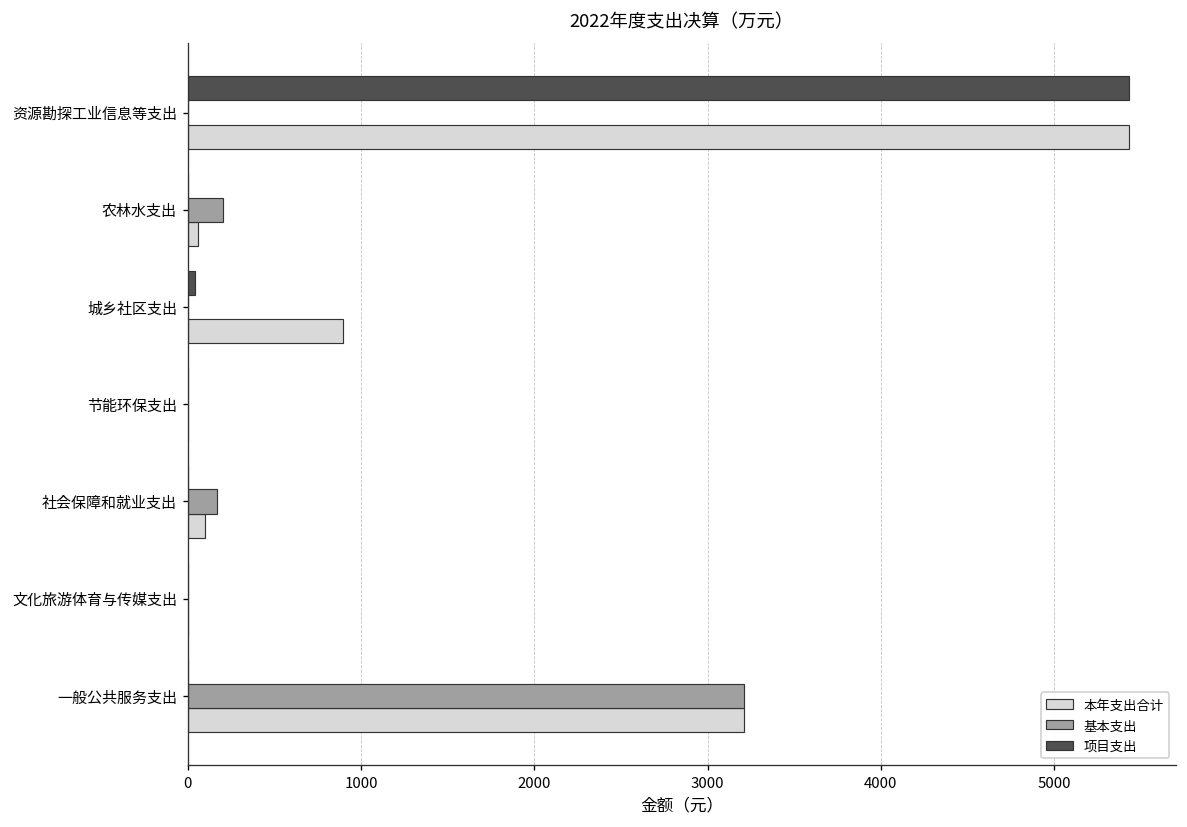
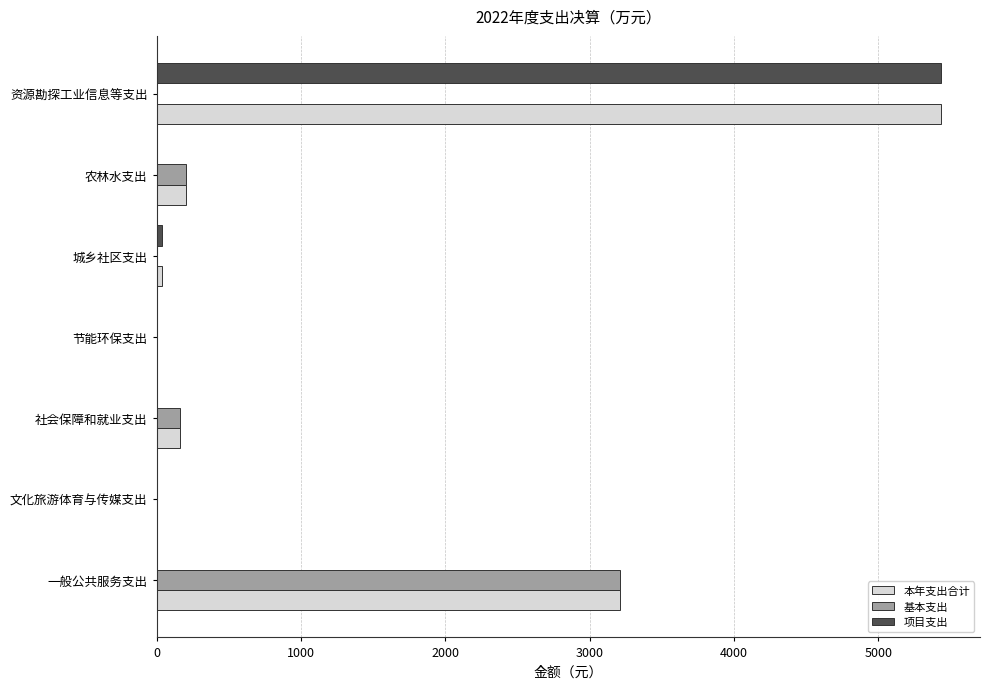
  {
    "本年支出合计": {
      "资源勘探工业信息等支出": 5430,
-     "农林水支出": 60,
-     "城乡社区支出": 900,
-     "社会保障和就业支出": 100,
+     "农林水支出": 200,
+     "城乡社区支出": 40,
+     "社会保障和就业支出": 170,
      "一般公共服务支出": 3210
    },
    "基本支出": {
      "资源勘探工业信息等支出": 0,
      "农林水支出": 200,
      "城乡社区支出": 0,
      "社会保障和就业支出": 170,
      "文化旅游体育与传媒支出": 0,
      "一般公共服务支出": 3210
    },
    "项目支出": {
      "资源勘探工业信息等支出": 5430,
      "城乡社区支出": 40,
      "节能环保支出": 0,
      "社会保障和就业支出": 0,
      "一般公共服务支出": 0
    }
  }
